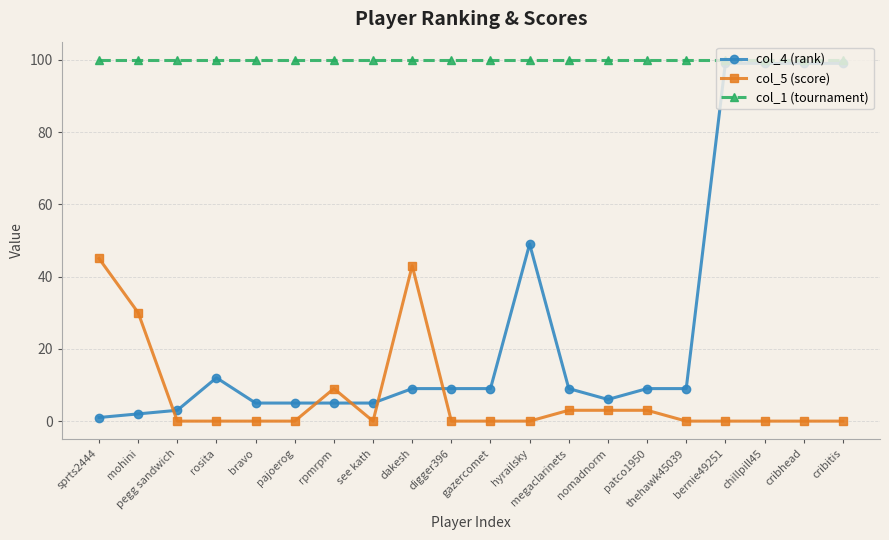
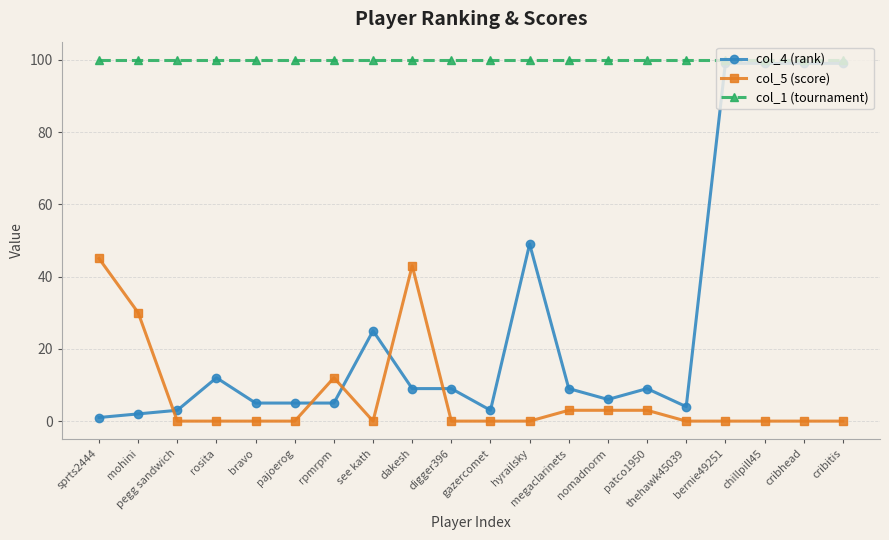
  {
    "col_4 (rank)": {
      "sprts2444": 1,
      "mohini": 2,
      "pegg sandwich": 3,
      "rosita": 12,
      "bravo": 5,
      "pajoerog": 5,
      "rpmrpm": 5,
-     "see kath": 5,
+     "see kath": 25,
      "dakesh": 9,
      "digger396": 9,
-     "gazercomet": 9,
+     "gazercomet": 3,
      "hyrailsky": 49,
      "megaclarinets": 9,
      "nomadnorm": 6,
      "patco1950": 9,
-     "thehawk45039": 9
+     "thehawk45039": 4
    },
    "col_5 (score)": {
      "sprts2444": 45,
      "mohini": 30,
      "pegg sandwich": 0,
      "rosita": 0,
      "bravo": 0,
      "pajoerog": 0,
-     "rpmrpm": 9,
+     "rpmrpm": 12,
      "see kath": 0,
      "dakesh": 43,
      "digger396": 0,
      "gazercomet": 0,
      "hyrailsky": 0,
      "megaclarinets": 3,
      "nomadnorm": 3,
      "patco1950": 3,
      "thehawk45039": 0,
      "bernie49251": 0,
      "chillpill45": 0,
      "cribhead": 0,
      "cribitis": 0
    },
    "col_1 (tournament)": {
      "sprts2444": 100,
      "mohini": 100,
      "pegg sandwich": 100,
      "rosita": 100,
      "bravo": 100,
      "pajoerog": 100,
      "rpmrpm": 100,
      "see kath": 100,
      "dakesh": 100,
      "digger396": 100,
      "gazercomet": 100,
      "hyrailsky": 100,
      "megaclarinets": 100,
      "nomadnorm": 100,
      "patco1950": 100,
      "thehawk45039": 100
    }
  }
